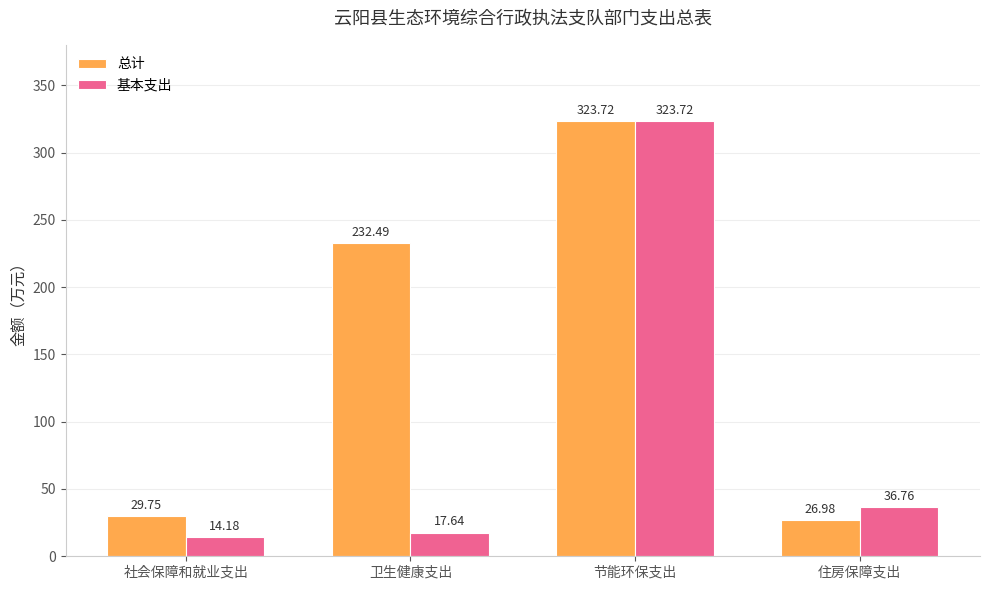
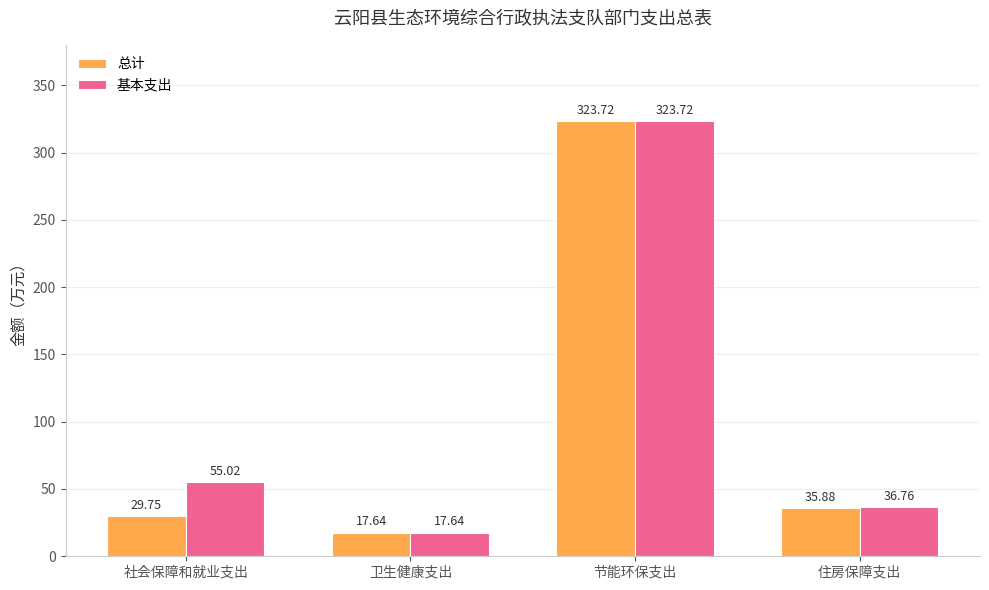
  {
    "总计": {
      "社会保障和就业支出": 29.75,
-     "卫生健康支出": 232.49,
+     "卫生健康支出": 17.64,
      "节能环保支出": 323.72,
-     "住房保障支出": 26.98
+     "住房保障支出": 35.88
    },
    "基本支出": {
-     "社会保障和就业支出": 14.18,
+     "社会保障和就业支出": 55.02,
      "卫生健康支出": 17.64,
      "节能环保支出": 323.72,
      "住房保障支出": 36.76
    }
  }
